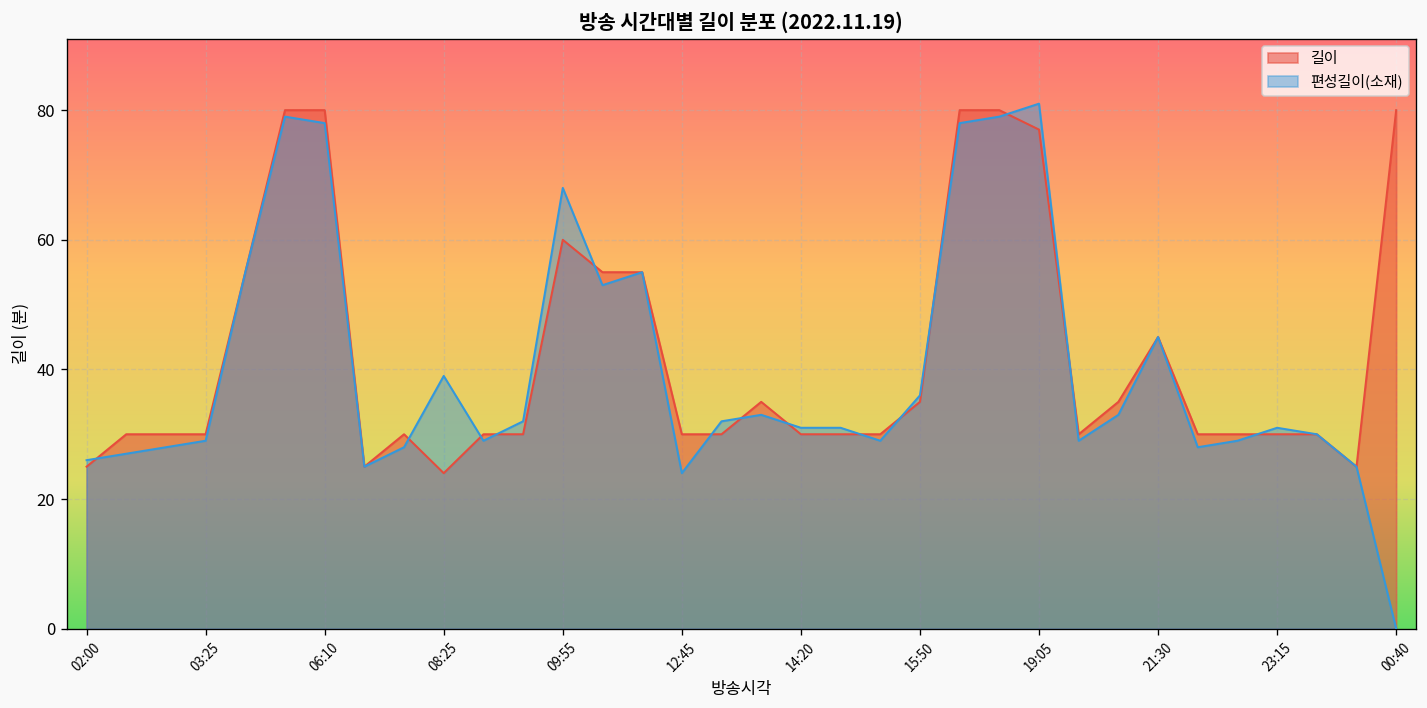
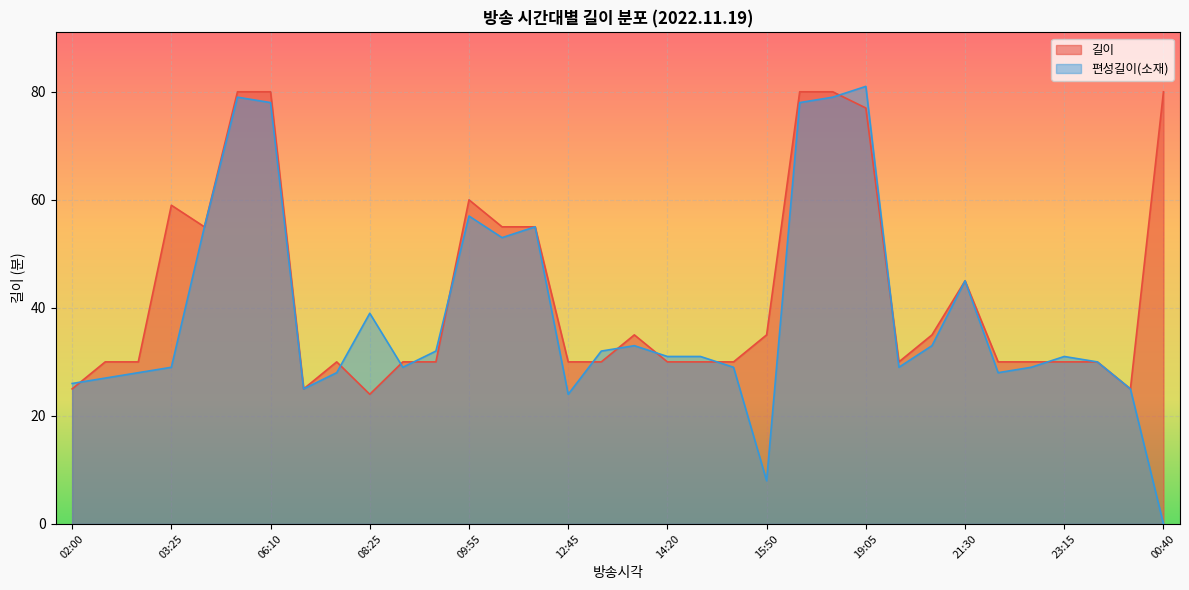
  {
    "길이": {
      "02:00": 25,
-     "03:25": 30,
+     "03:25": 59,
      "06:10": 80,
      "08:25": 24,
      "09:55": 60,
      "12:45": 30,
      "14:20": 30,
      "15:50": 35,
      "19:05": 77,
      "23:15": 30,
      "00:40": 80
    },
    "편성길이(소재)": {
      "02:00": 26,
      "03:25": 29,
      "06:10": 78,
      "08:25": 39,
-     "09:55": 68,
+     "09:55": 57,
      "12:45": 24,
      "14:20": 31,
-     "15:50": 36,
+     "15:50": 8,
      "19:05": 81,
      "23:15": 31,
      "00:40": 0
    }
  }
